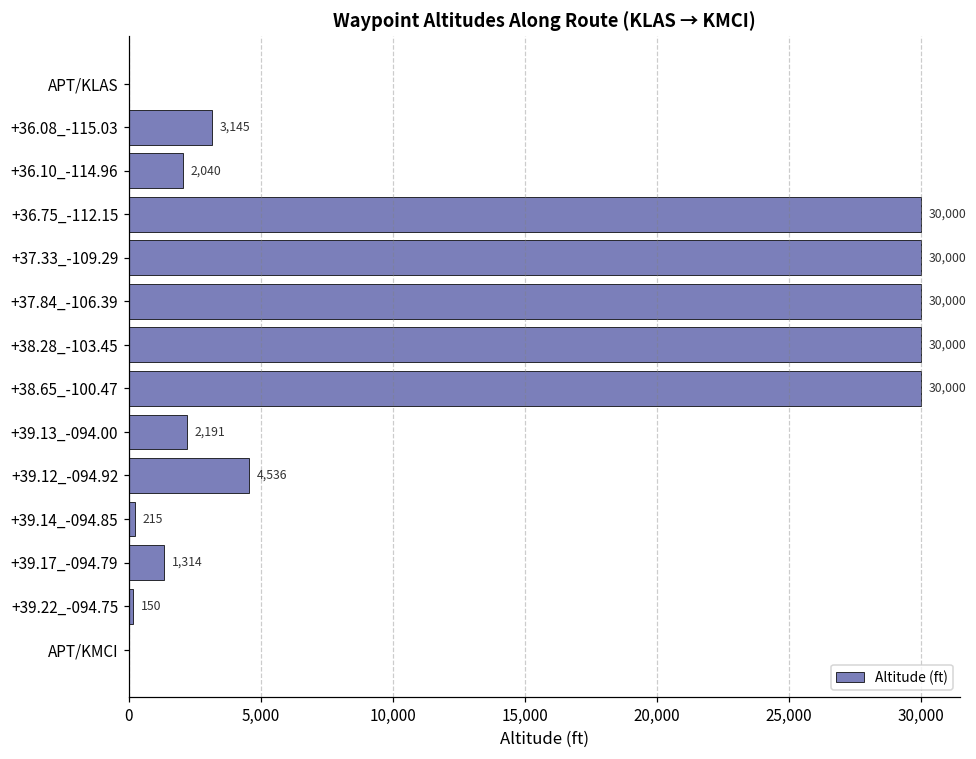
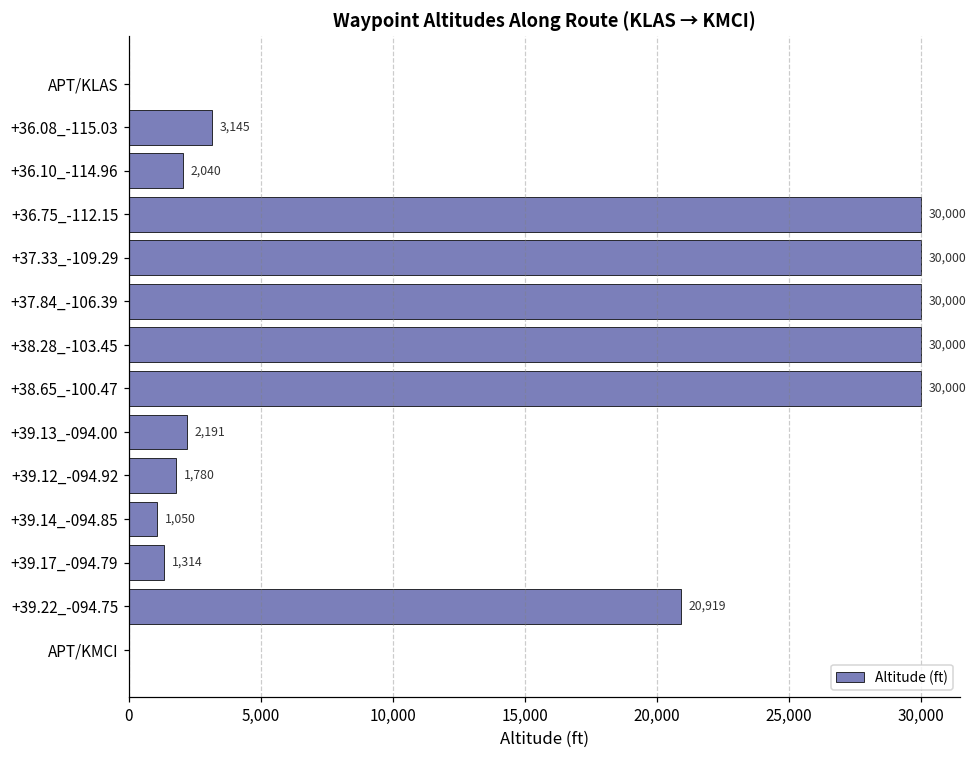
  {
    "+36.08_-115.03": "3,145",
    "+36.10_-114.96": "2,040",
    "+36.75_-112.15": "30,000",
    "+37.33_-109.29": "30,000",
    "+37.84_-106.39": "30,000",
    "+38.28_-103.45": "30,000",
    "+38.65_-100.47": "30,000",
    "+39.13_-094.00": "2,191",
-   "+39.12_-094.92": "4,536",
-   "+39.14_-094.85": "215",
+   "+39.12_-094.92": "1,780",
+   "+39.14_-094.85": "1,050",
    "+39.17_-094.79": "1,314",
-   "+39.22_-094.75": "150"
+   "+39.22_-094.75": "20,919"
  }
